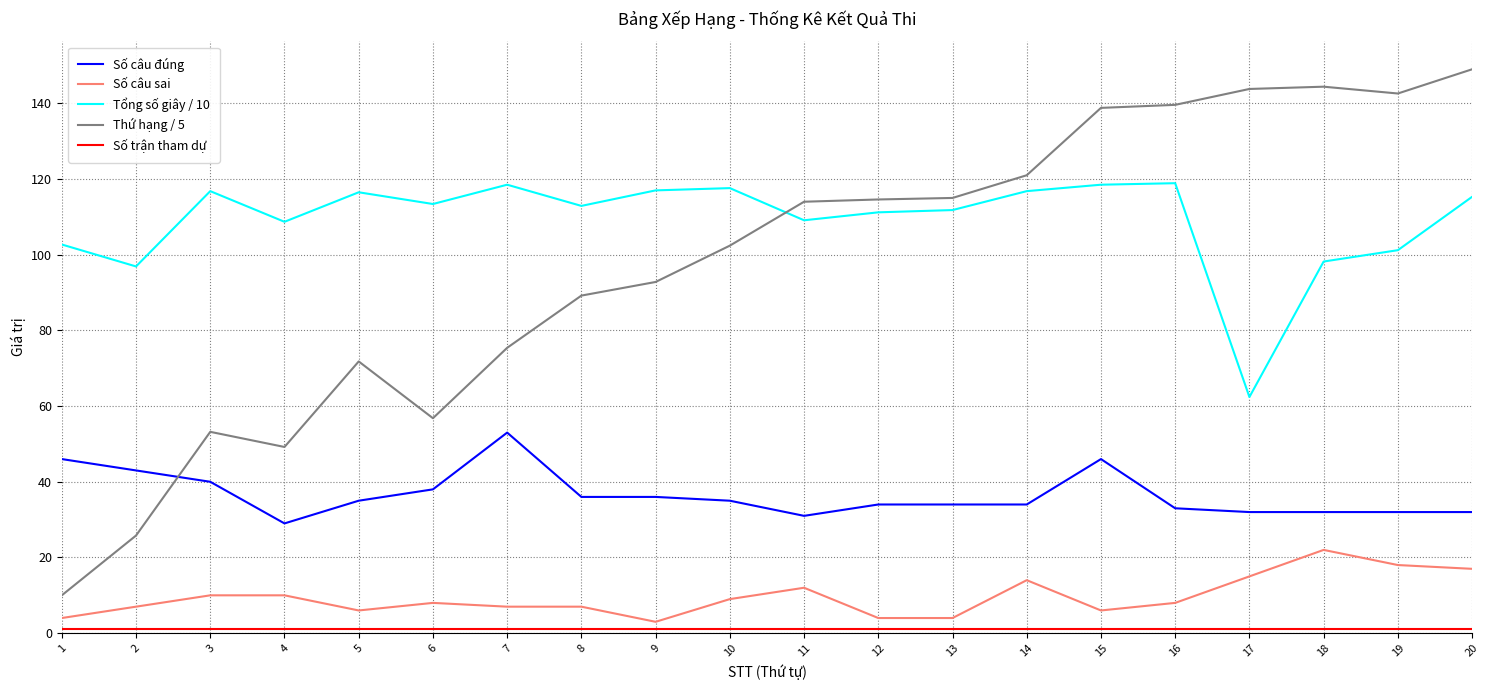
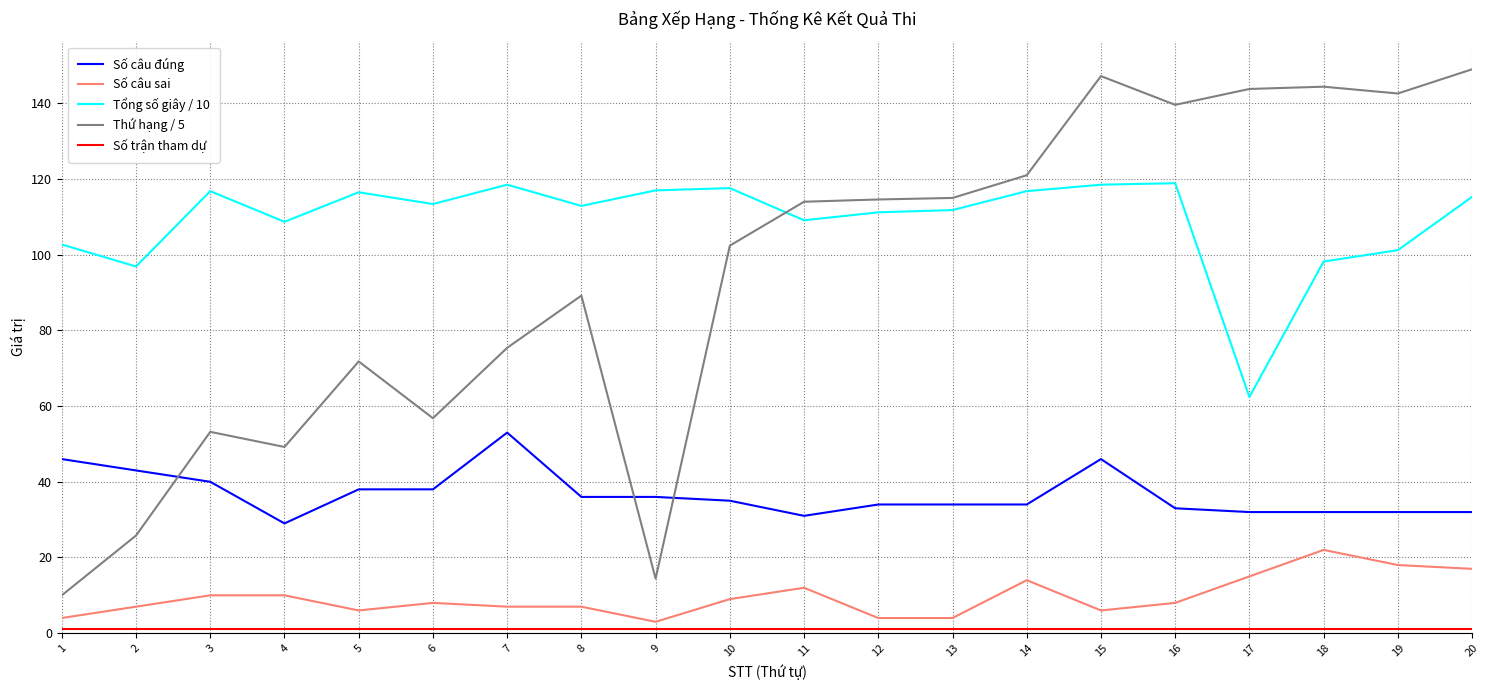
  {
    "Số câu đúng": {
      "1": 46,
      "2": 43,
      "3": 40,
      "4": 29,
-     "5": 35,
+     "5": 38,
      "6": 38,
      "7": 53,
      "8": 36,
      "9": 36,
      "10": 35,
      "11": 31,
      "12": 34,
      "13": 34,
      "14": 34,
      "15": 46,
      "16": 33,
      "17": 32,
      "18": 32,
      "19": 32,
      "20": 32
    },
    "Số câu sai": {
      "1": 4,
      "2": 7,
      "3": 10,
      "4": 10,
      "5": 6,
      "6": 8,
      "7": 7,
      "8": 7,
      "9": 3,
      "10": 9,
      "11": 12,
      "12": 4,
      "13": 4,
      "14": 14,
      "15": 6,
      "16": 8,
      "17": 15,
      "18": 22,
      "19": 18,
      "20": 17
    },
    "Tổng số giây / 10": {
      "1": 103,
      "2": 97,
      "3": 117,
      "4": 109,
      "5": 117,
      "6": 113,
      "7": 119,
      "8": 113,
      "9": 117,
      "10": 118,
      "11": 109,
      "12": 111,
      "13": 112,
      "14": 117,
      "15": 119,
      "16": 119,
      "17": 62,
      "18": 98,
      "19": 101,
      "20": 115
    },
    "Thứ hạng / 5": {
      "1": 10,
      "2": 26,
      "3": 53,
      "4": 49,
      "5": 72,
      "6": 57,
      "7": 75,
      "8": 89,
-     "9": 93,
+     "9": 14,
      "10": 102,
      "11": 114,
      "12": 115,
      "13": 115,
      "14": 121,
-     "15": 139,
+     "15": 147,
      "16": 140,
      "17": 144,
      "18": 144,
      "19": 143,
      "20": 149
    },
    "Số trận tham dự": {
      "1": 1,
      "2": 1,
      "3": 1,
      "4": 1,
      "5": 1,
      "6": 1,
      "7": 1,
      "8": 1,
      "9": 1,
      "10": 1,
      "11": 1,
      "12": 1,
      "13": 1,
      "14": 1,
      "15": 1,
      "16": 1,
      "17": 1,
      "18": 1,
      "19": 1,
      "20": 1
    }
  }
